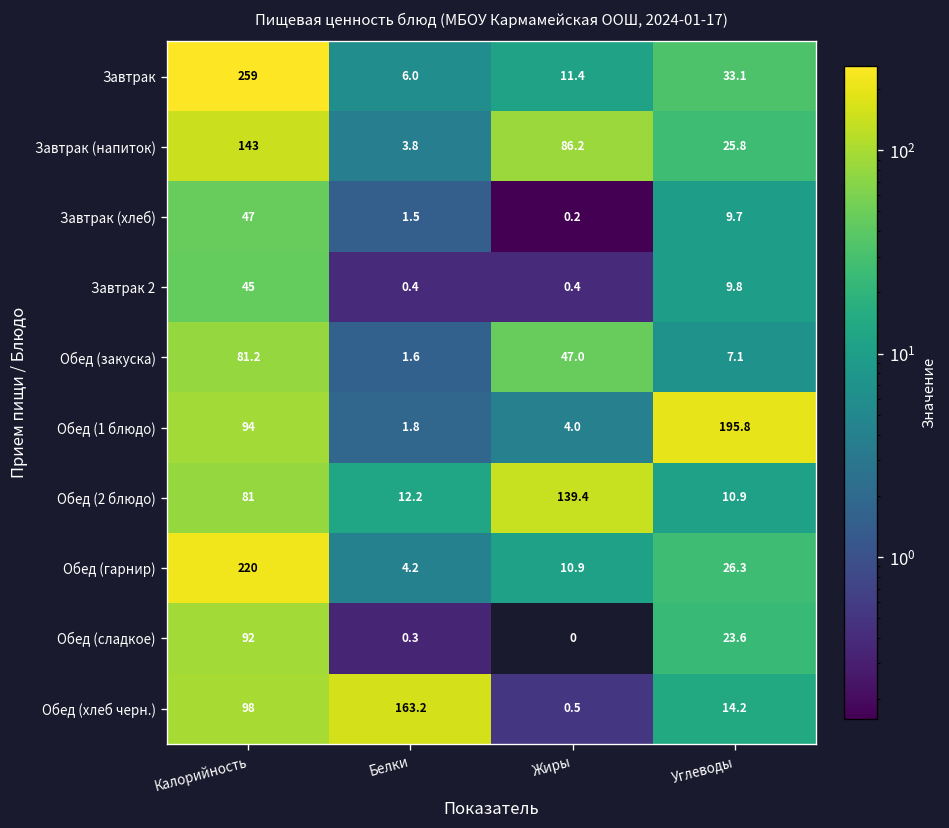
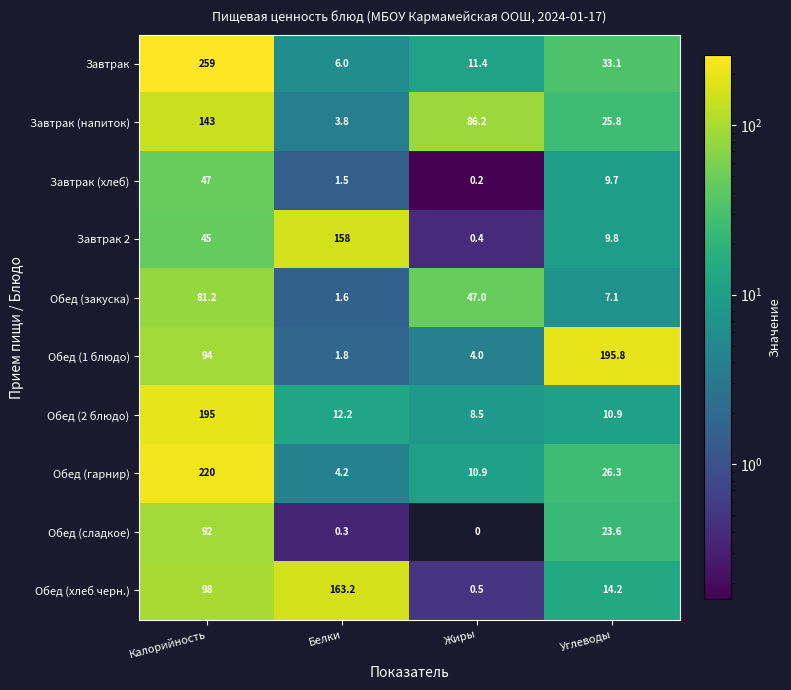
  {
    "Завтрак": {
      "Калорийность": 259,
      "Белки": 6.0,
      "Жиры": 11.4,
      "Углеводы": 33.1
    },
    "Завтрак (напиток)": {
      "Калорийность": 143,
      "Белки": 3.8,
      "Жиры": 86.2,
      "Углеводы": 25.8
    },
    "Завтрак (хлеб)": {
      "Калорийность": 47,
      "Белки": 1.5,
      "Жиры": 0.2,
      "Углеводы": 9.7
    },
    "Завтрак 2": {
      "Калорийность": 45,
-     "Белки": 0.4,
+     "Белки": 158,
      "Жиры": 0.4,
      "Углеводы": 9.8
    },
    "Обед (закуска)": {
      "Калорийность": 81.2,
      "Белки": 1.6,
      "Жиры": 47.0,
      "Углеводы": 7.1
    },
    "Обед (1 блюдо)": {
      "Калорийность": 94,
      "Белки": 1.8,
      "Жиры": 4.0,
      "Углеводы": 195.8
    },
    "Обед (2 блюдо)": {
-     "Калорийность": 81,
+     "Калорийность": 195,
      "Белки": 12.2,
-     "Жиры": 139.4,
+     "Жиры": 8.5,
      "Углеводы": 10.9
    },
    "Обед (гарнир)": {
      "Калорийность": 220,
      "Белки": 4.2,
      "Жиры": 10.9,
      "Углеводы": 26.3
    },
    "Обед (сладкое)": {
      "Калорийность": 92,
      "Белки": 0.3,
      "Углеводы": 23.6
    },
    "Обед (хлеб черн.)": {
      "Калорийность": 98,
      "Белки": 163.2,
      "Жиры": 0.5,
      "Углеводы": 14.2
    }
  }
